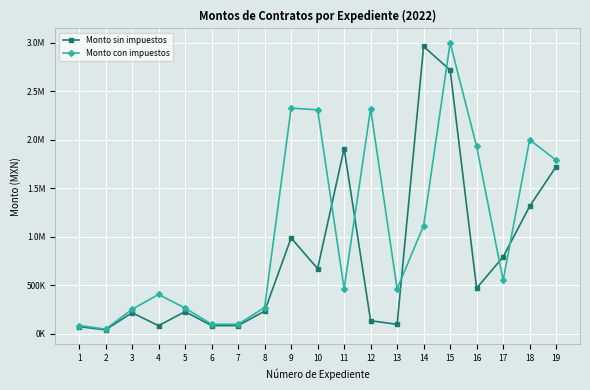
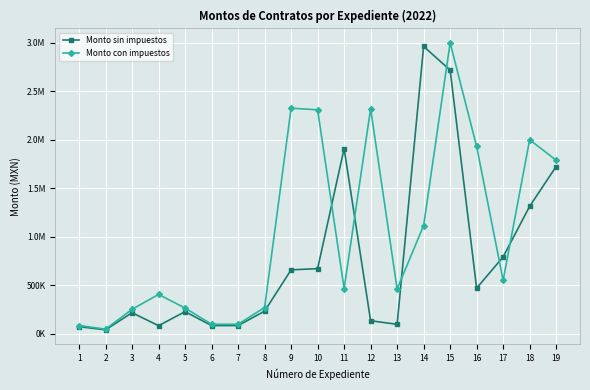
  {
    "Monto sin impuestos": {
      "3": 200000,
      "4": 100000,
      "5": 200000,
      "8": 200000,
-     "9": 1000000,
+     "9": 700000,
      "10": 700000,
      "11": 1900000,
      "12": 100000,
      "13": 100000,
      "14": 3000000,
      "15": 2700000,
      "16": 500000,
      "17": 800000,
      "18": 1300000,
      "19": 1700000
    },
    "Monto con impuestos": {
      "3": 300000,
      "4": 400000,
      "5": 300000,
      "8": 300000,
      "9": 2300000,
      "10": 2300000,
      "11": 500000,
      "12": 2300000,
      "13": 500000,
      "14": 1100000,
      "15": 3000000,
      "16": 1900000,
      "17": 600000,
      "18": 2000000,
      "19": 1800000
    }
  }
